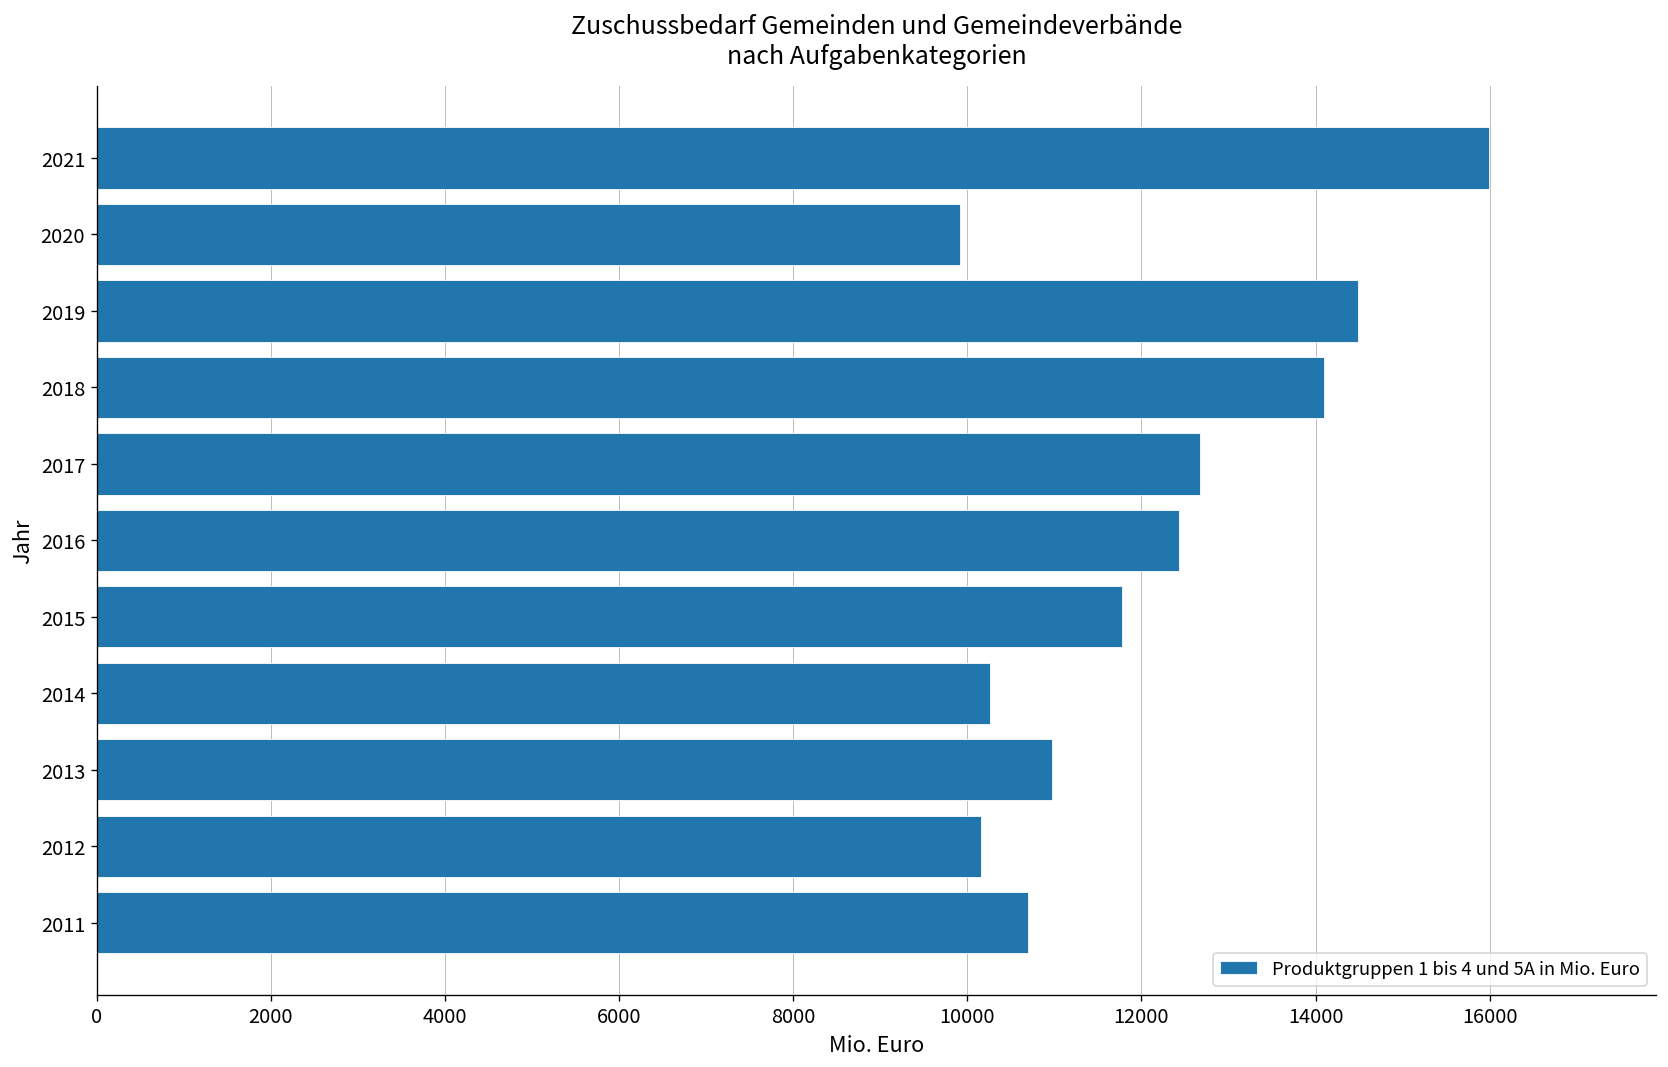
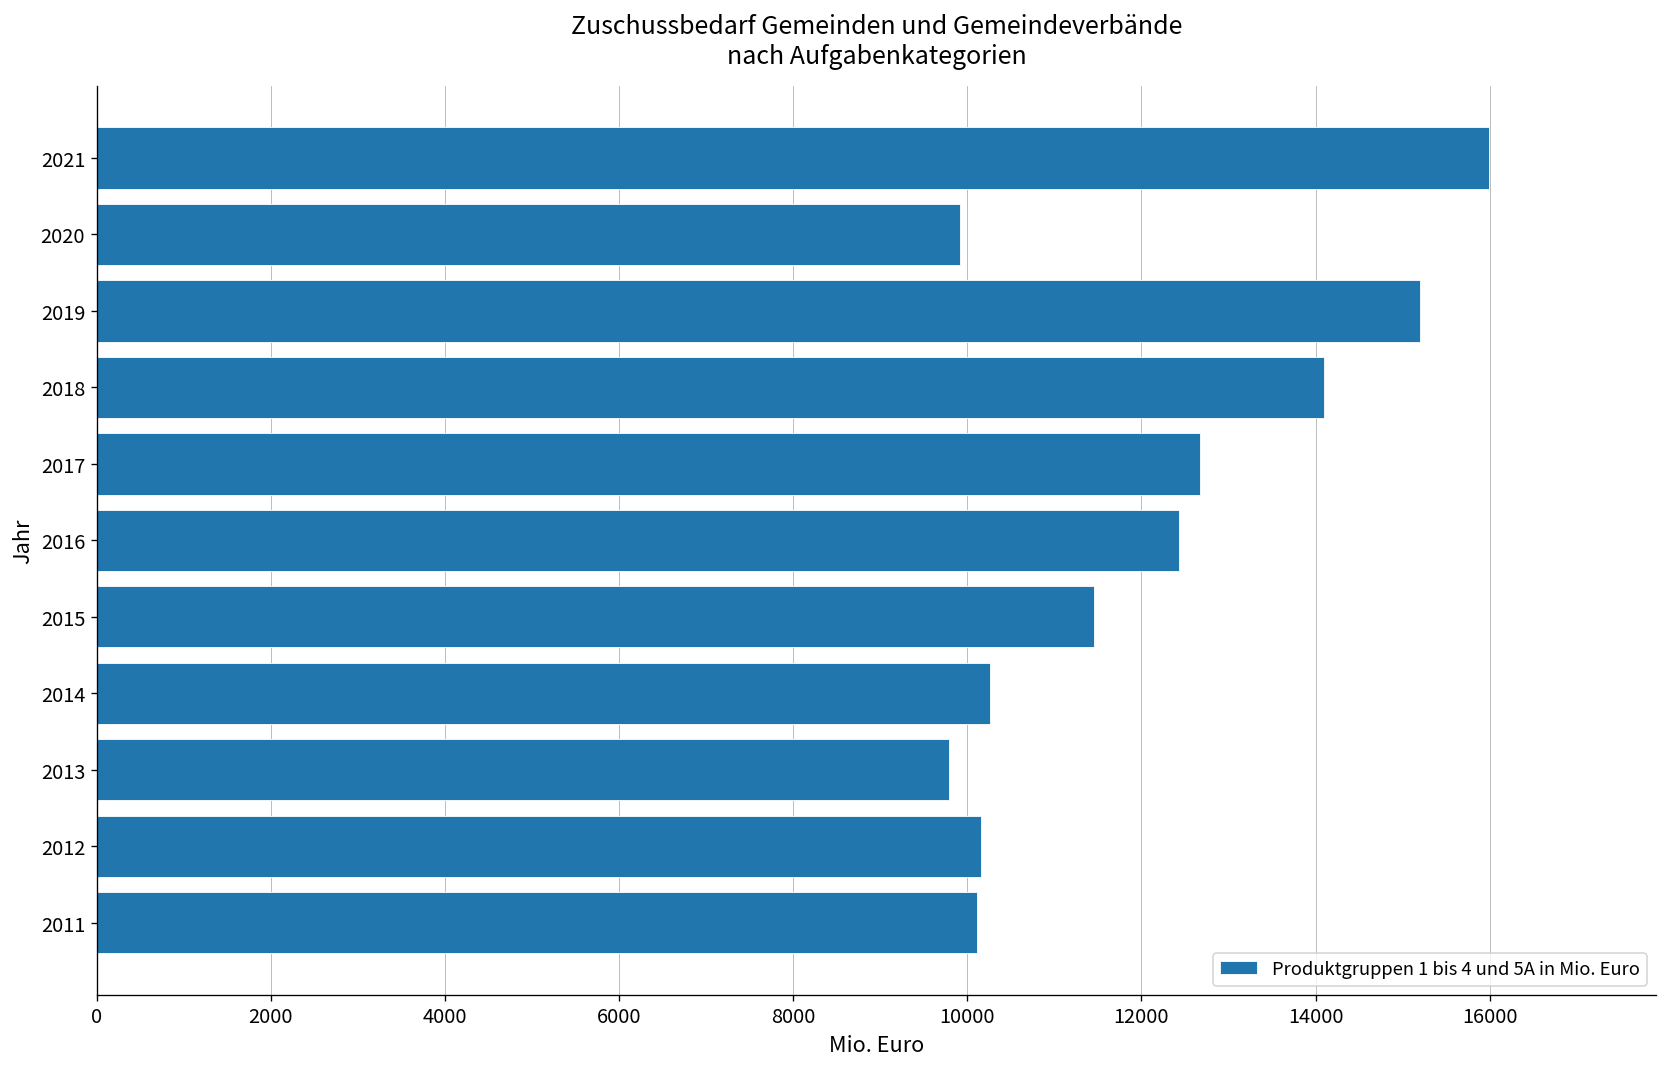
  {
    "2021": 16000,
    "2020": 9900,
-   "2019": 14500,
+   "2019": 15200,
    "2018": 14100,
    "2017": 12700,
    "2016": 12400,
-   "2015": 11800,
+   "2015": 11500,
    "2014": 10300,
-   "2013": 11000,
+   "2013": 9800,
    "2012": 10200,
-   "2011": 10700
+   "2011": 10100
  }
